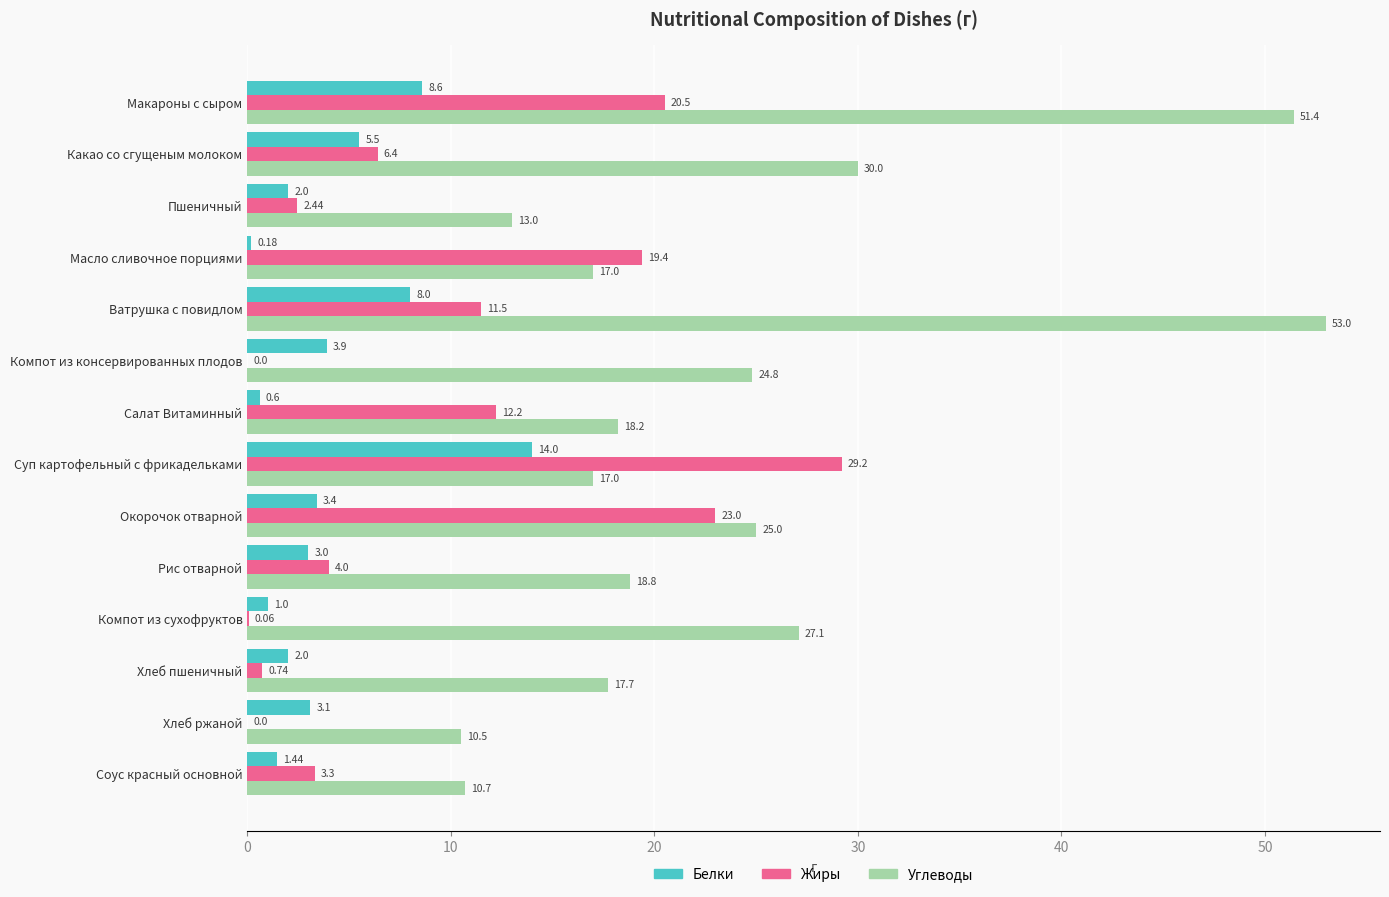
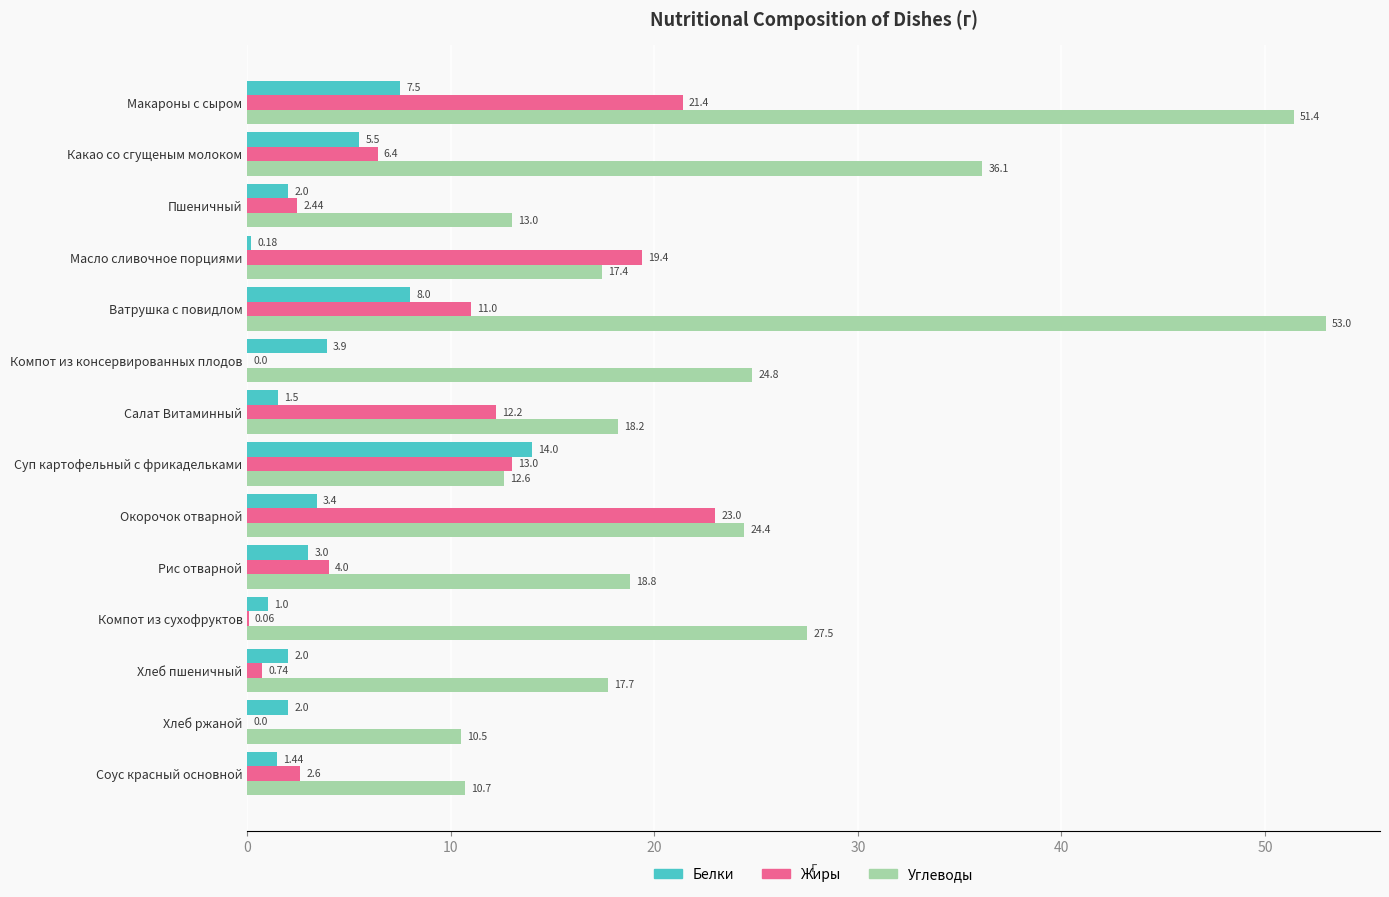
  {
    "Белки": {
-     "Макароны с сыром": 8.6,
+     "Макароны с сыром": 7.5,
      "Какао со сгущеным молоком": 5.5,
      "Пшеничный": 2.0,
      "Масло сливочное порциями": 0.18,
      "Ватрушка с повидлом": 8.0,
      "Компот из консервированных плодов": 3.9,
-     "Салат Витаминный": 0.6,
+     "Салат Витаминный": 1.5,
      "Суп картофельный с фрикадельками": 14.0,
      "Окорочок отварной": 3.4,
      "Рис отварной": 3.0,
      "Компот из сухофруктов": 1.0,
      "Хлеб пшеничный": 2.0,
-     "Хлеб ржаной": 3.1,
+     "Хлеб ржаной": 2.0,
      "Соус красный основной": 1.44
    },
    "Жиры": {
-     "Макароны с сыром": 20.5,
+     "Макароны с сыром": 21.4,
      "Какао со сгущеным молоком": 6.4,
      "Пшеничный": 2.44,
      "Масло сливочное порциями": 19.4,
-     "Ватрушка с повидлом": 11.5,
+     "Ватрушка с повидлом": 11.0,
      "Компот из консервированных плодов": 0.0,
      "Салат Витаминный": 12.2,
-     "Суп картофельный с фрикадельками": 29.2,
+     "Суп картофельный с фрикадельками": 13.0,
      "Окорочок отварной": 23.0,
      "Рис отварной": 4.0,
      "Компот из сухофруктов": 0.06,
      "Хлеб пшеничный": 0.74,
      "Хлеб ржаной": 0.0,
-     "Соус красный основной": 3.3
+     "Соус красный основной": 2.6
    },
    "Углеводы": {
      "Макароны с сыром": 51.4,
-     "Какао со сгущеным молоком": 30.0,
+     "Какао со сгущеным молоком": 36.1,
      "Пшеничный": 13.0,
-     "Масло сливочное порциями": 17.0,
+     "Масло сливочное порциями": 17.4,
      "Ватрушка с повидлом": 53.0,
      "Компот из консервированных плодов": 24.8,
      "Салат Витаминный": 18.2,
-     "Суп картофельный с фрикадельками": 17.0,
-     "Окорочок отварной": 25.0,
+     "Суп картофельный с фрикадельками": 12.6,
+     "Окорочок отварной": 24.4,
      "Рис отварной": 18.8,
-     "Компот из сухофруктов": 27.1,
+     "Компот из сухофруктов": 27.5,
      "Хлеб пшеничный": 17.7,
      "Хлеб ржаной": 10.5,
      "Соус красный основной": 10.7
    }
  }
